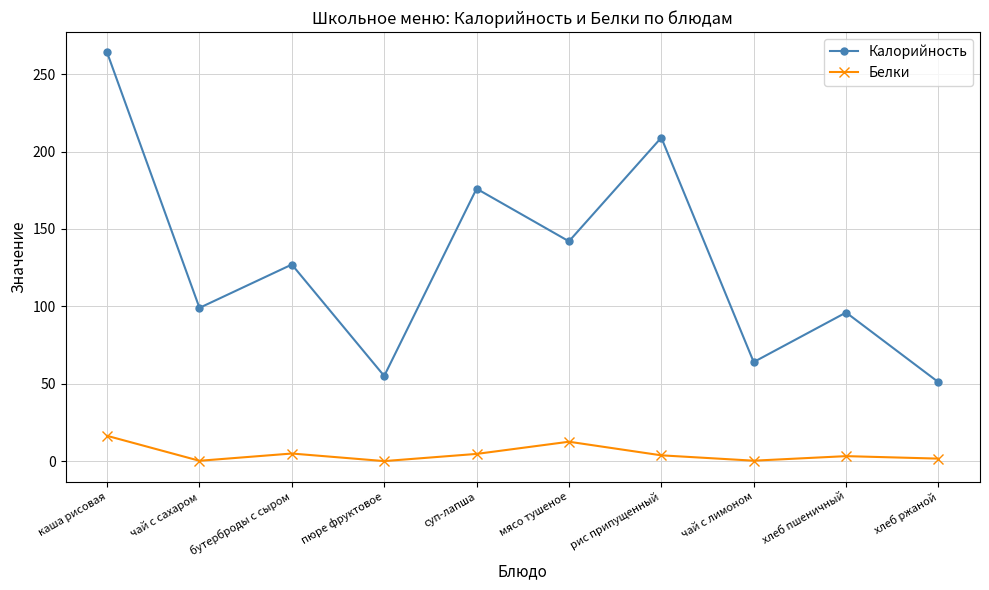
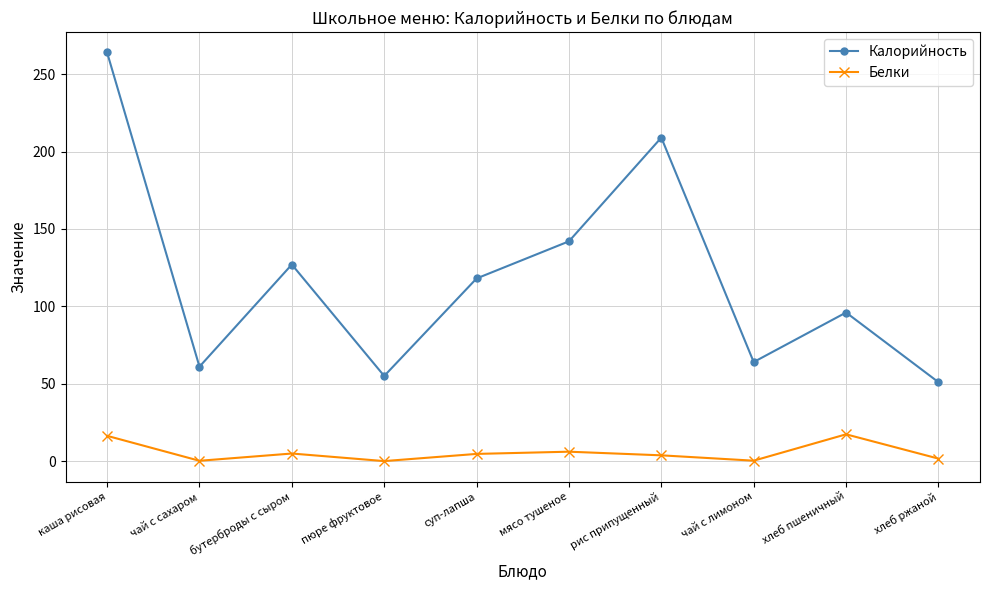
  {
    "Калорийность": {
      "каша рисовая": 264,
-     "чай с сахаром": 99,
+     "чай с сахаром": 61,
      "бутерброды с сыром": 127,
      "пюре фруктовое": 55,
-     "суп-лапша": 176,
+     "суп-лапша": 118,
      "мясо тушеное": 142,
      "рис припущенный": 209,
      "чай с лимоном": 64,
      "хлеб пшеничный": 96,
      "хлеб ржаной": 51
    },
    "Белки": {
      "каша рисовая": 16,
      "чай с сахаром": 0,
      "бутерброды с сыром": 5,
      "пюре фруктовое": 0,
      "суп-лапша": 5,
-     "мясо тушеное": 13,
+     "мясо тушеное": 6,
      "рис припущенный": 4,
      "чай с лимоном": 0,
-     "хлеб пшеничный": 3,
+     "хлеб пшеничный": 17,
      "хлеб ржаной": 2
    }
  }
